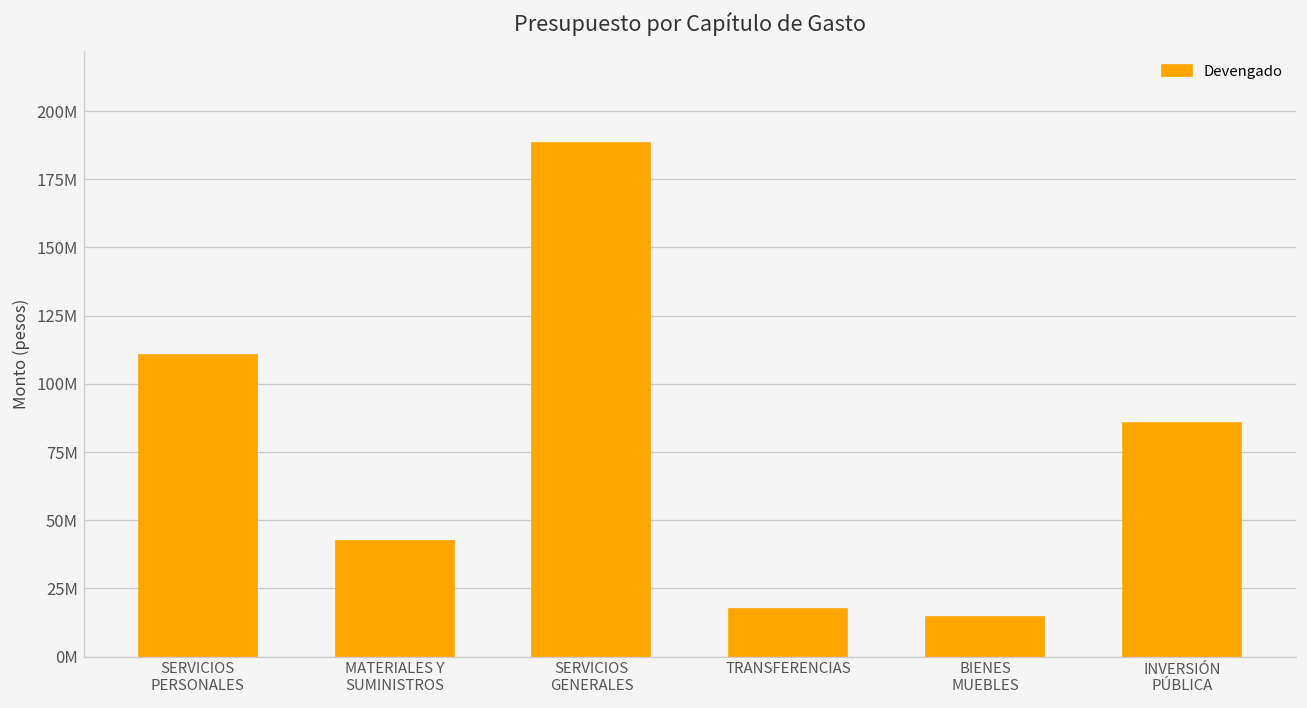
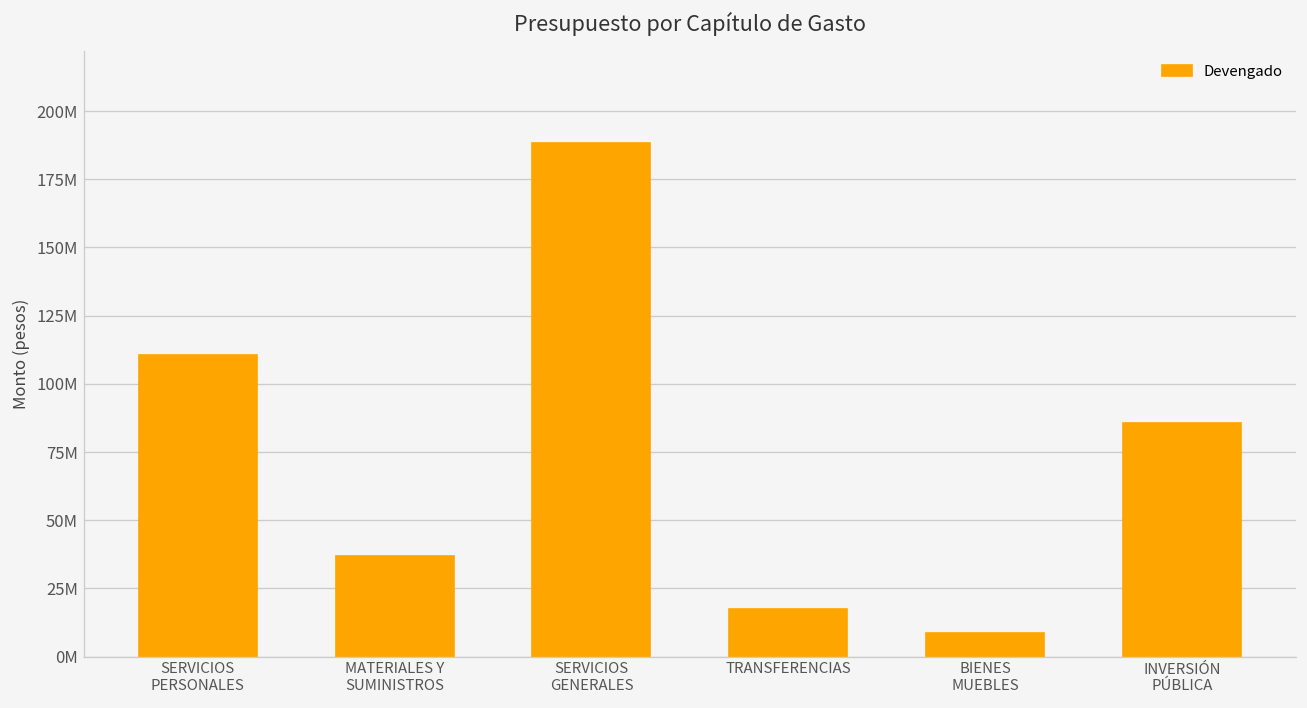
  {
    "SERVICIOS PERSONALES": 111000000,
-   "MATERIALES Y SUMINISTROS": 42000000,
+   "MATERIALES Y SUMINISTROS": 37000000,
    "SERVICIOS GENERALES": 188000000,
    "TRANSFERENCIAS": 18000000,
-   "BIENES MUEBLES": 14000000,
+   "BIENES MUEBLES": 9000000,
    "INVERSIÓN PÚBLICA": 86000000
  }
